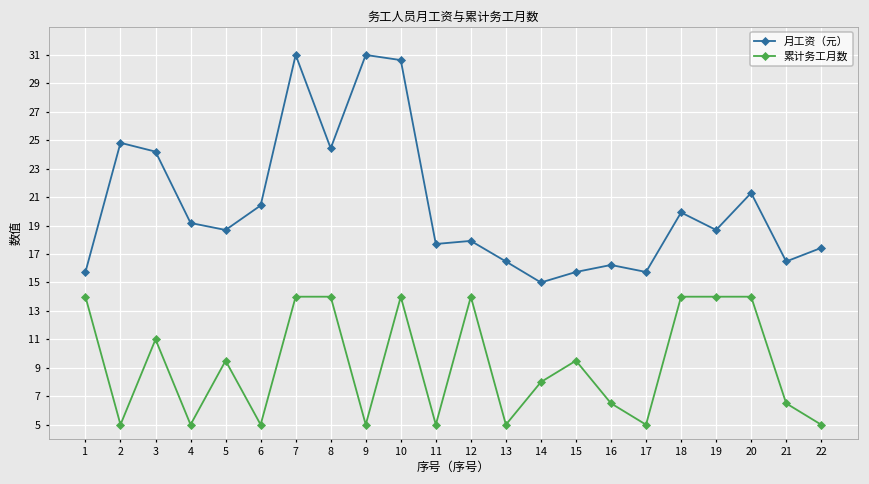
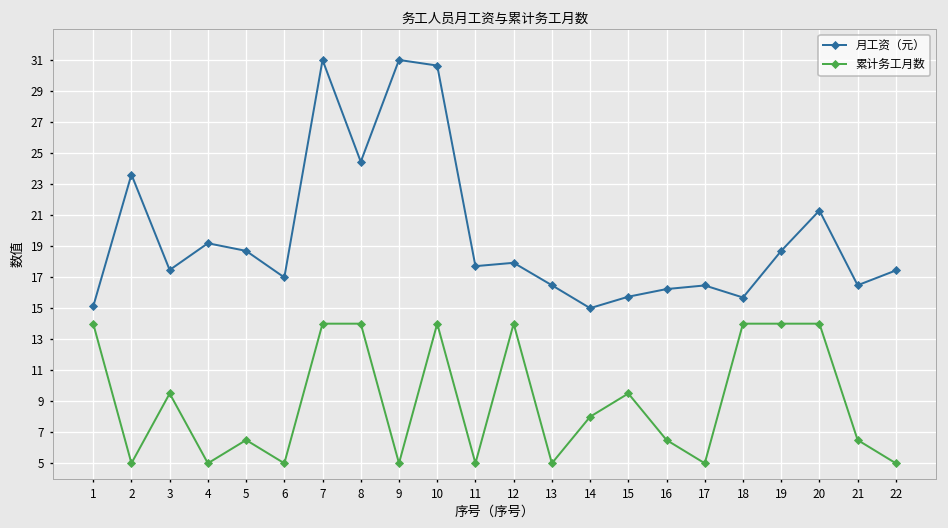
  {
    "月工资（元）": {
-     "1": 15.7,
-     "2": 24.8,
-     "3": 24.2,
+     "1": 15.1,
+     "2": 23.6,
+     "3": 17.5,
      "4": 19.2,
      "5": 18.7,
-     "6": 20.4,
+     "6": 17.0,
      "7": 31.0,
      "8": 24.4,
      "9": 31.0,
      "10": 30.6,
      "11": 17.7,
      "12": 17.9,
      "13": 16.5,
      "14": 15.0,
      "15": 15.7,
      "16": 16.2,
-     "17": 15.7,
-     "18": 19.9,
+     "17": 16.5,
+     "18": 15.7,
      "19": 18.7,
      "20": 21.3,
      "21": 16.5,
      "22": 17.4
    },
    "累计务工月数": {
      "1": 14.0,
      "2": 5.0,
-     "3": 11.0,
+     "3": 9.5,
      "4": 5.0,
-     "5": 9.5,
+     "5": 6.5,
      "6": 5.0,
      "7": 14.0,
      "8": 14.0,
      "9": 5.0,
      "10": 14.0,
      "11": 5.0,
      "12": 14.0,
      "13": 5.0,
      "14": 8.0,
      "15": 9.5,
      "16": 6.5,
      "17": 5.0,
      "18": 14.0,
      "19": 14.0,
      "20": 14.0,
      "21": 6.5,
      "22": 5.0
    }
  }
